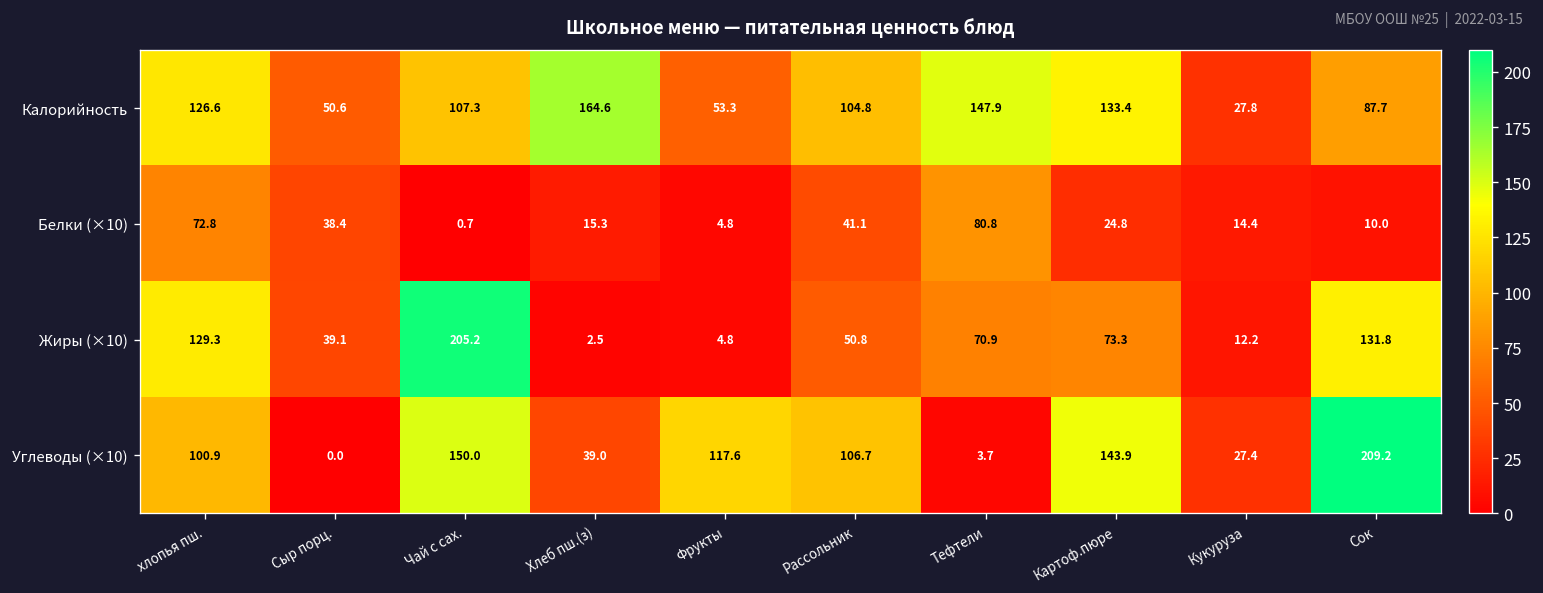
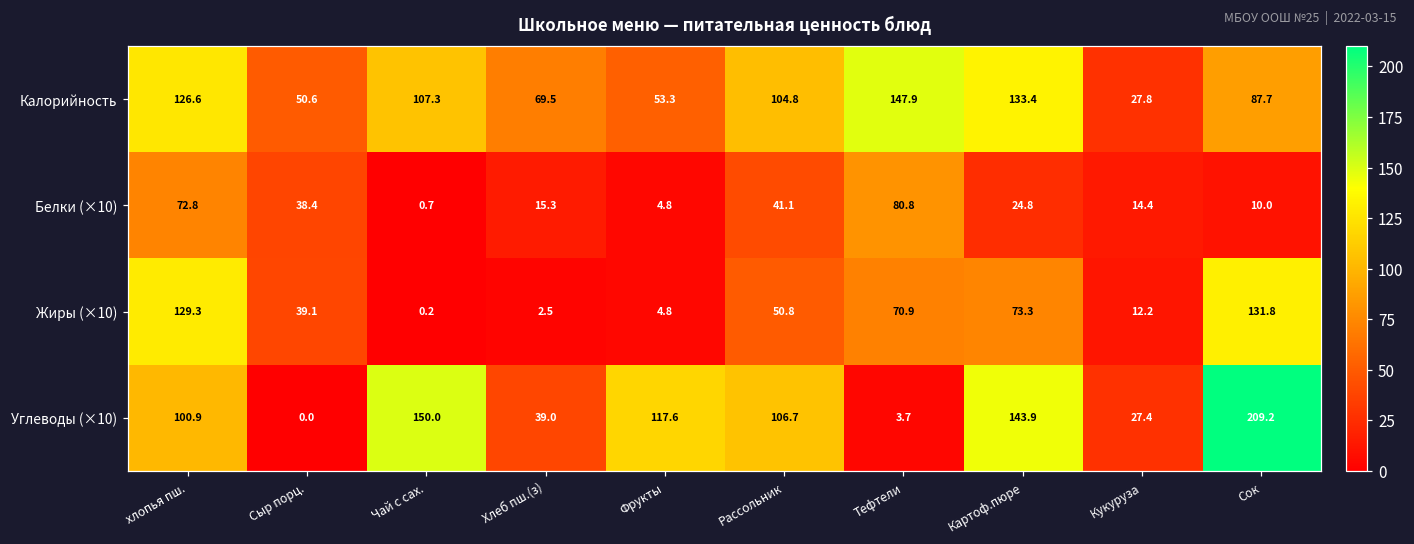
  {
    "Калорийность": {
      "хлопья пш.": 126.6,
      "Сыр порц.": 50.6,
      "Чай с сах.": 107.3,
-     "Хлеб пш.(з)": 164.6,
+     "Хлеб пш.(з)": 69.5,
      "Фрукты": 53.3,
      "Рассольник": 104.8,
      "Тефтели": 147.9,
      "Картоф.пюре": 133.4,
      "Кукуруза": 27.8,
      "Сок": 87.7
    },
    "Белки (×10)": {
      "хлопья пш.": 72.8,
      "Сыр порц.": 38.4,
      "Чай с сах.": 0.7,
      "Хлеб пш.(з)": 15.3,
      "Фрукты": 4.8,
      "Рассольник": 41.1,
      "Тефтели": 80.8,
      "Картоф.пюре": 24.8,
      "Кукуруза": 14.4,
      "Сок": 10.0
    },
    "Жиры (×10)": {
      "хлопья пш.": 129.3,
      "Сыр порц.": 39.1,
-     "Чай с сах.": 205.2,
+     "Чай с сах.": 0.2,
      "Хлеб пш.(з)": 2.5,
      "Фрукты": 4.8,
      "Рассольник": 50.8,
      "Тефтели": 70.9,
      "Картоф.пюре": 73.3,
      "Кукуруза": 12.2,
      "Сок": 131.8
    },
    "Углеводы (×10)": {
      "хлопья пш.": 100.9,
      "Сыр порц.": 0.0,
      "Чай с сах.": 150.0,
      "Хлеб пш.(з)": 39.0,
      "Фрукты": 117.6,
      "Рассольник": 106.7,
      "Тефтели": 3.7,
      "Картоф.пюре": 143.9,
      "Кукуруза": 27.4,
      "Сок": 209.2
    }
  }
